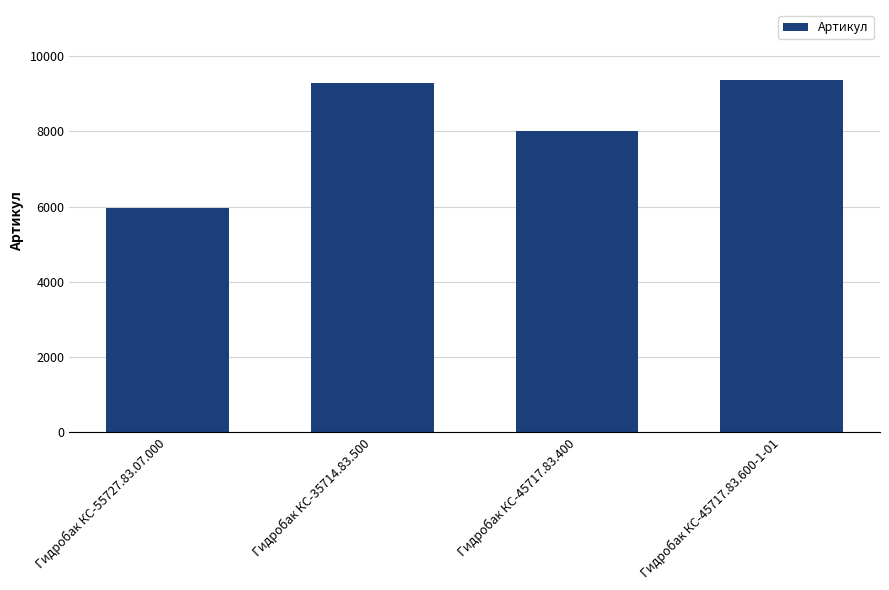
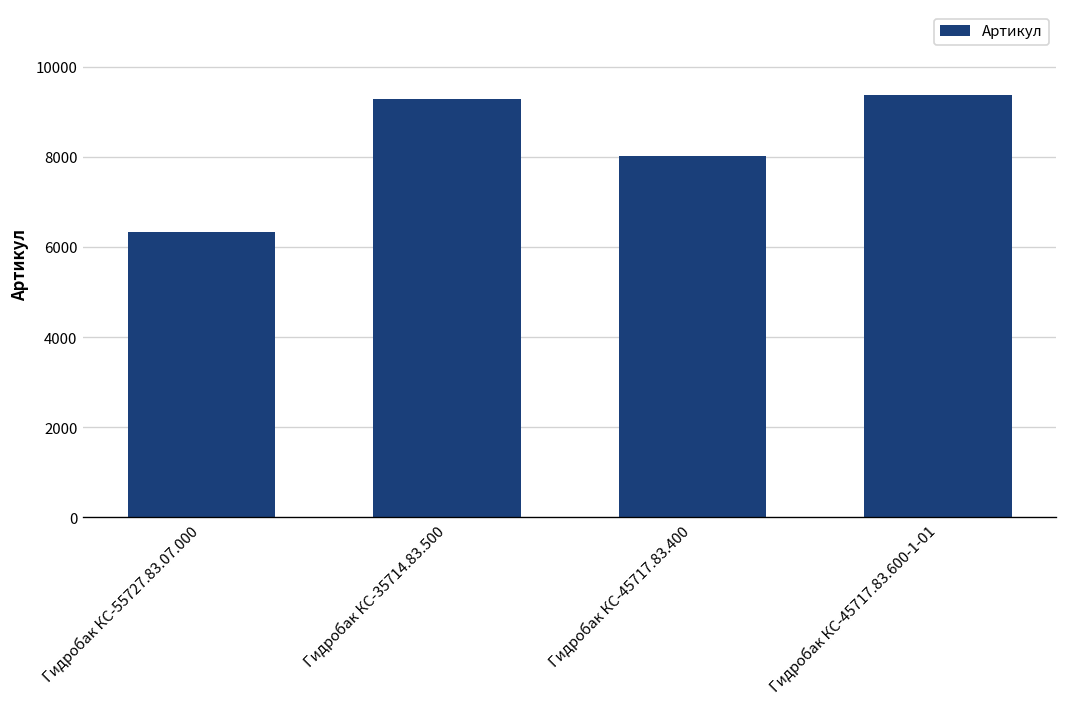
  {
-   "Гидробак КС-55727.83.07.000": 6000,
+   "Гидробак КС-55727.83.07.000": 6300,
    "Гидробак КС-35714.83.500": 9300,
    "Гидробак КС-45717.83.400": 8000,
    "Гидробак КС-45717.83.600-1-01": 9400
  }
